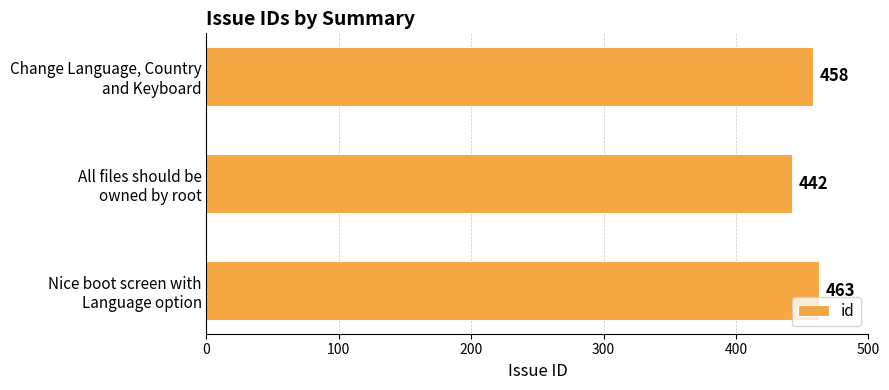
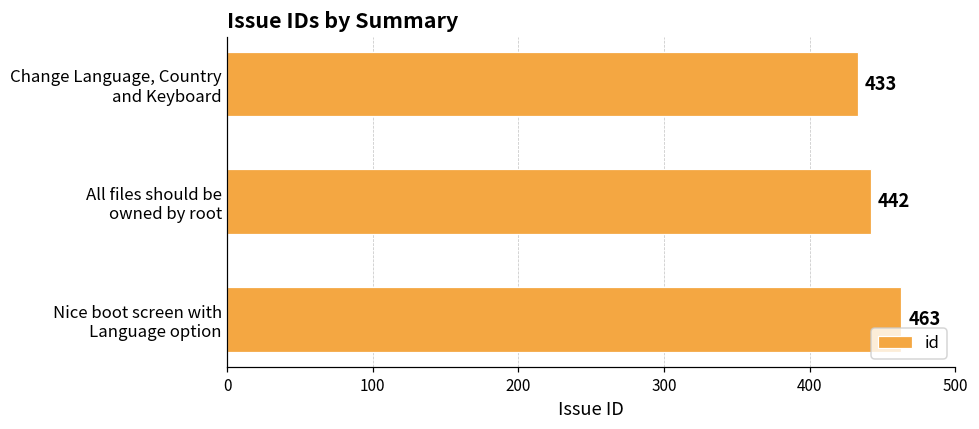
  {
-   "Change Language, Country and Keyboard": 458,
+   "Change Language, Country and Keyboard": 433,
    "All files should be owned by root": 442
  }
